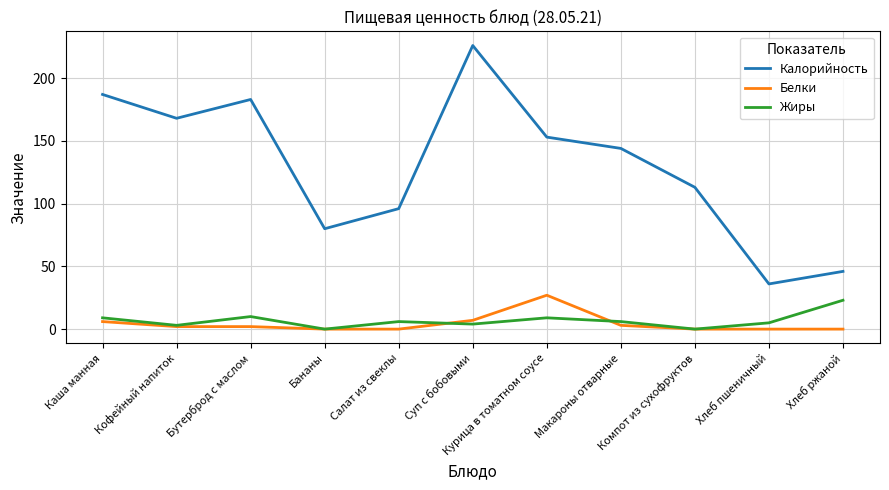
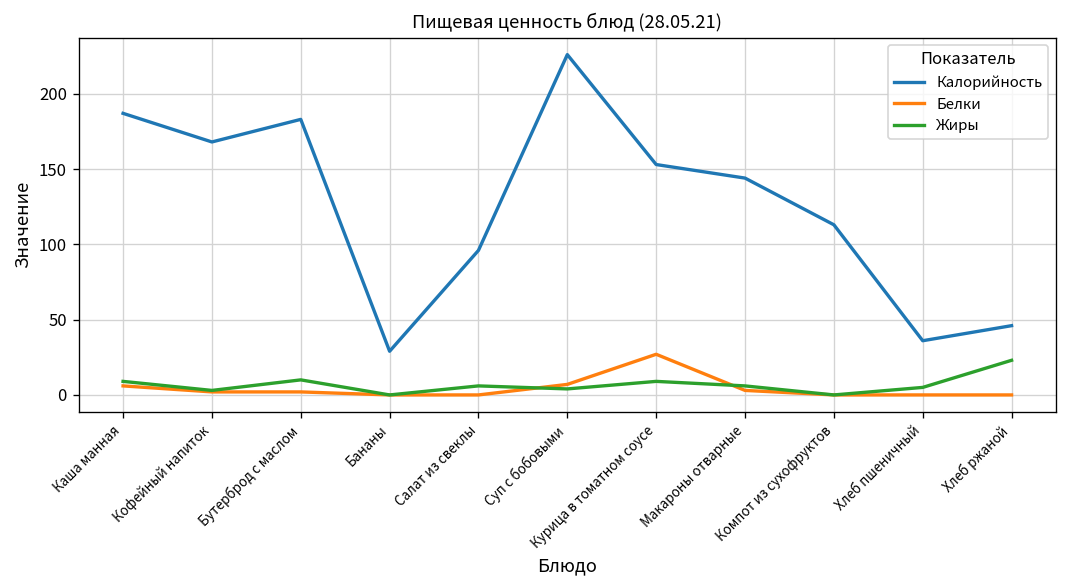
  {
    "Калорийность": {
      "Каша манная": 187,
      "Кофейный напиток": 168,
      "Бутерброд с маслом": 183,
-     "Бананы": 80,
+     "Бананы": 29,
      "Салат из свеклы": 96,
      "Суп с бобовыми": 226,
      "Курица в томатном соусе": 153,
      "Макароны отварные": 144,
      "Компот из сухофруктов": 113,
      "Хлеб пшеничный": 36,
      "Хлеб ржаной": 46
    },
    "Белки": {
      "Каша манная": 6,
      "Бутерброд с маслом": 2,
      "Салат из свеклы": 0,
      "Суп с бобовыми": 7,
      "Курица в томатном соусе": 27,
      "Макароны отварные": 3,
      "Хлеб пшеничный": 0,
      "Хлеб ржаной": 0
    },
    "Жиры": {
      "Каша манная": 9,
      "Бутерброд с маслом": 10,
      "Салат из свеклы": 6,
      "Суп с бобовыми": 4,
      "Курица в томатном соусе": 9,
      "Макароны отварные": 6,
      "Хлеб пшеничный": 5,
      "Хлеб ржаной": 23
    }
  }
